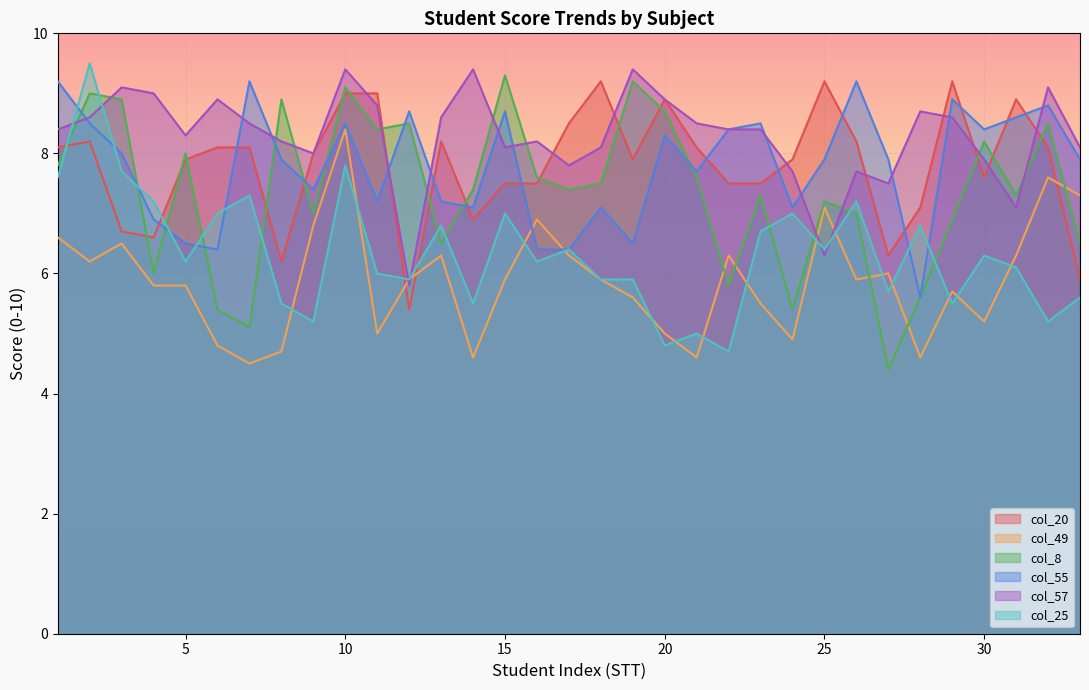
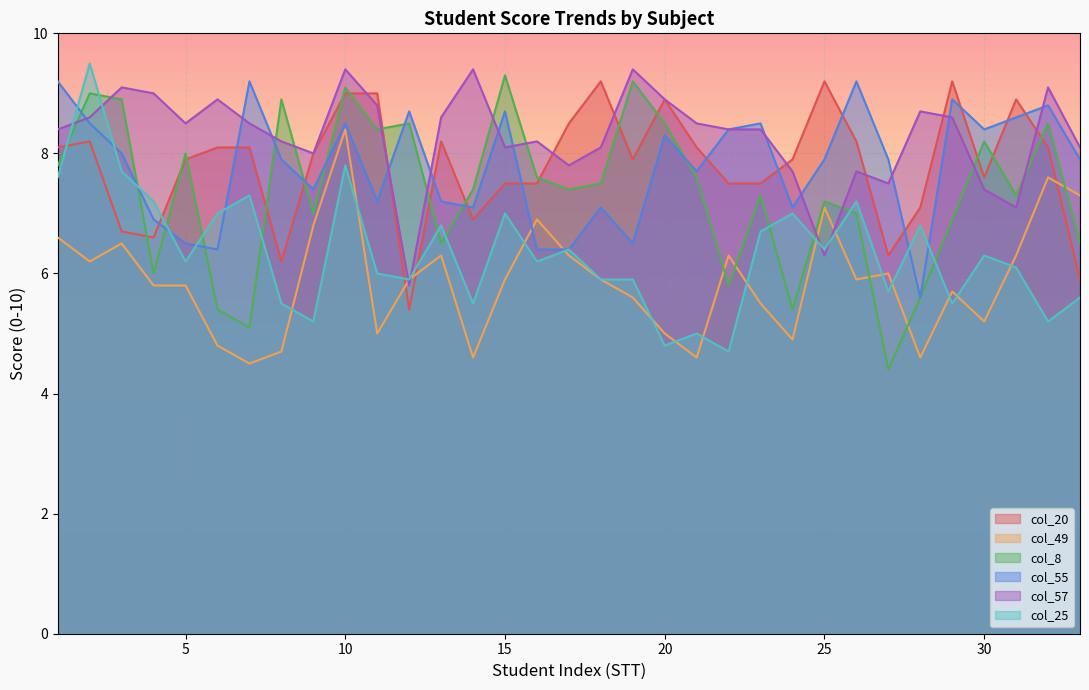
  {
    "col_8": {
      "5": 8.0,
      "10": 9.1,
      "15": 9.3,
-     "20": 8.7,
+     "20": 8.5,
      "25": 7.2,
      "30": 8.2
    },
    "col_57": {
-     "5": 8.3,
+     "5": 8.5,
      "10": 9.4,
      "15": 8.1,
      "25": 6.3,
-     "30": 7.9
+     "30": 7.4
    }
  }
